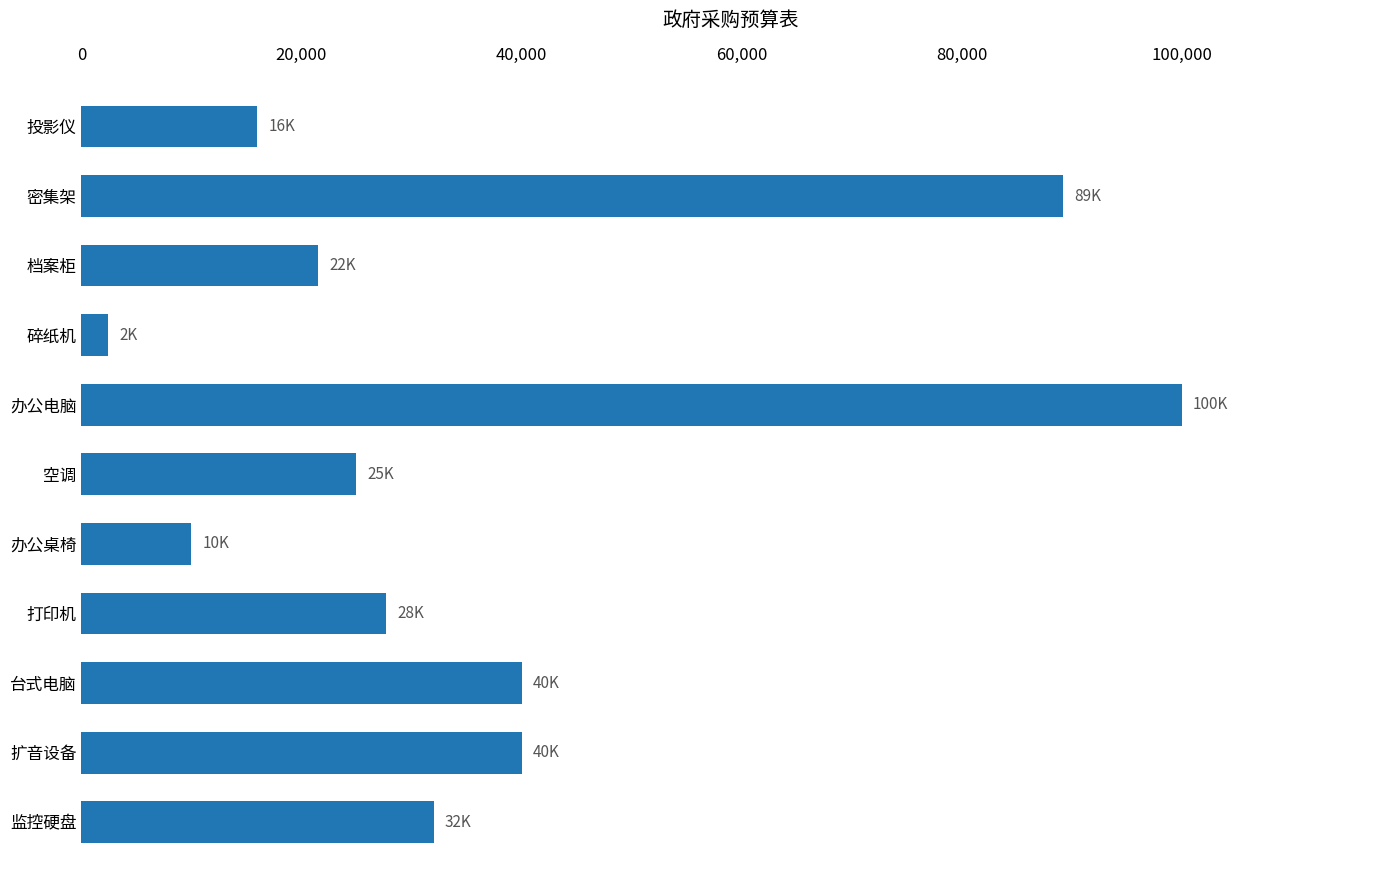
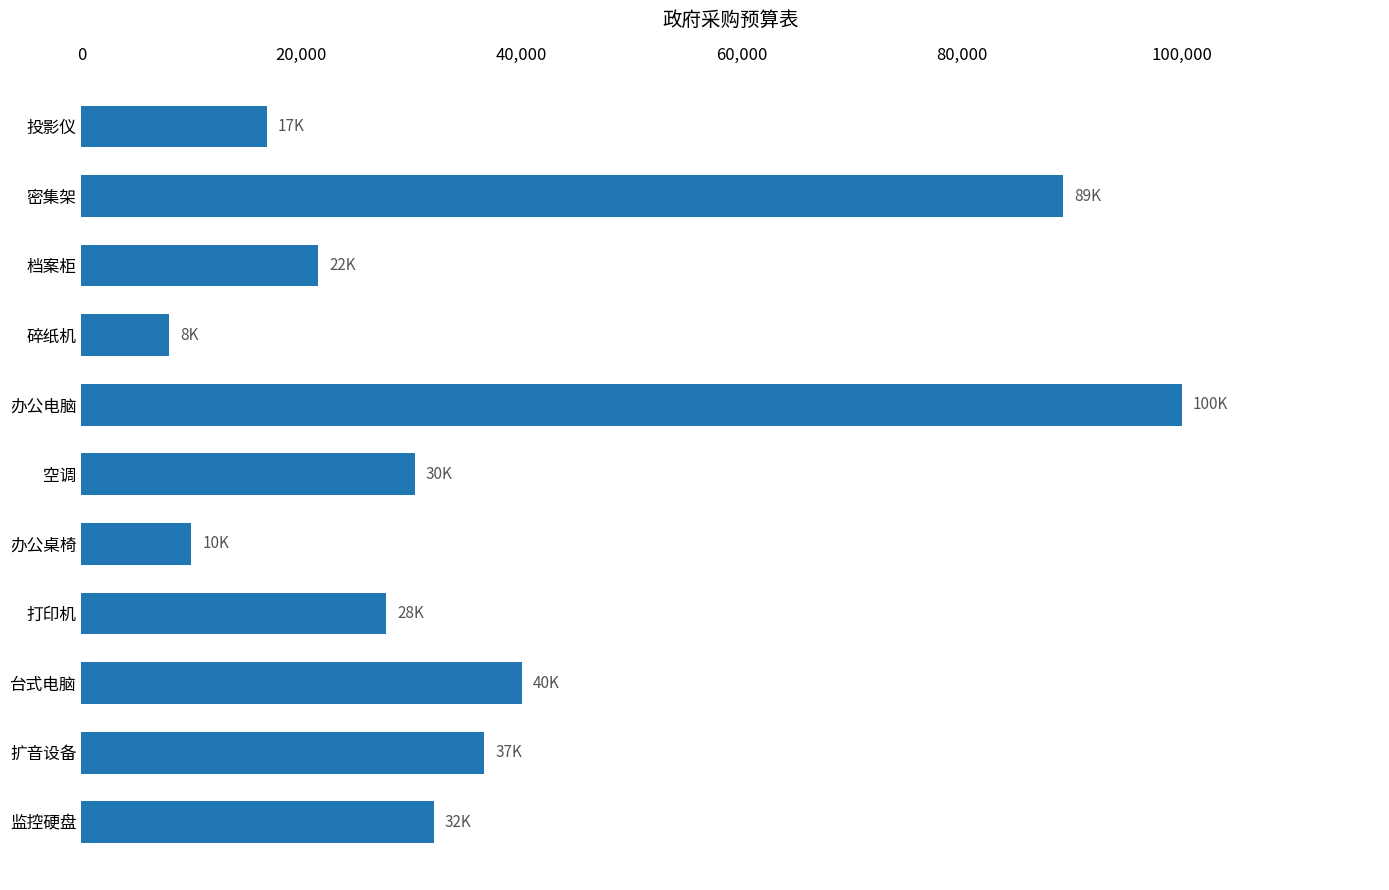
  {
-   "投影仪": "16K",
+   "投影仪": "17K",
    "密集架": "89K",
    "档案柜": "22K",
-   "碎纸机": "2K",
+   "碎纸机": "8K",
    "办公电脑": "100K",
-   "空调": "25K",
+   "空调": "30K",
    "办公桌椅": "10K",
    "打印机": "28K",
    "台式电脑": "40K",
-   "扩音设备": "40K",
+   "扩音设备": "37K",
    "监控硬盘": "32K"
  }
